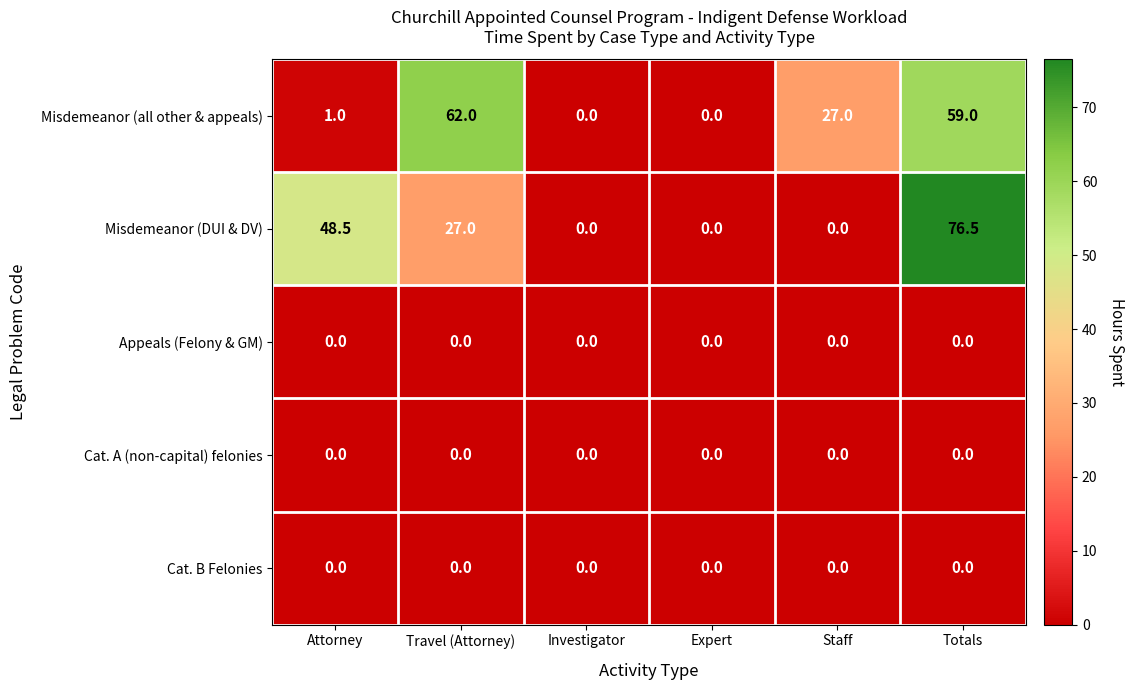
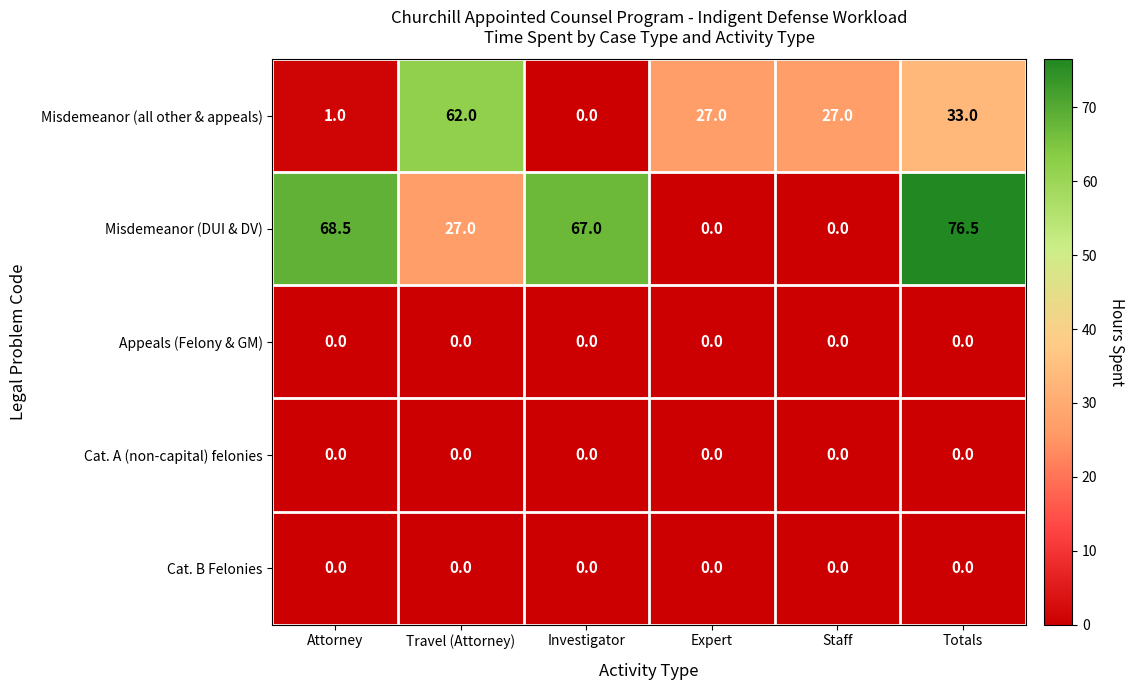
  {
    "Misdemeanor (all other & appeals)": {
      "Attorney": 1.0,
      "Travel (Attorney)": 62.0,
      "Investigator": 0.0,
-     "Expert": 0.0,
+     "Expert": 27.0,
      "Staff": 27.0,
-     "Totals": 59.0
+     "Totals": 33.0
    },
    "Misdemeanor (DUI & DV)": {
-     "Attorney": 48.5,
+     "Attorney": 68.5,
      "Travel (Attorney)": 27.0,
-     "Investigator": 0.0,
+     "Investigator": 67.0,
      "Expert": 0.0,
      "Staff": 0.0,
      "Totals": 76.5
    },
    "Appeals (Felony & GM)": {
      "Attorney": 0.0,
      "Travel (Attorney)": 0.0,
      "Investigator": 0.0,
      "Expert": 0.0,
      "Staff": 0.0,
      "Totals": 0.0
    },
    "Cat. A (non-capital) felonies": {
      "Attorney": 0.0,
      "Travel (Attorney)": 0.0,
      "Investigator": 0.0,
      "Expert": 0.0,
      "Staff": 0.0,
      "Totals": 0.0
    },
    "Cat. B Felonies": {
      "Attorney": 0.0,
      "Travel (Attorney)": 0.0,
      "Investigator": 0.0,
      "Expert": 0.0,
      "Staff": 0.0,
      "Totals": 0.0
    }
  }
